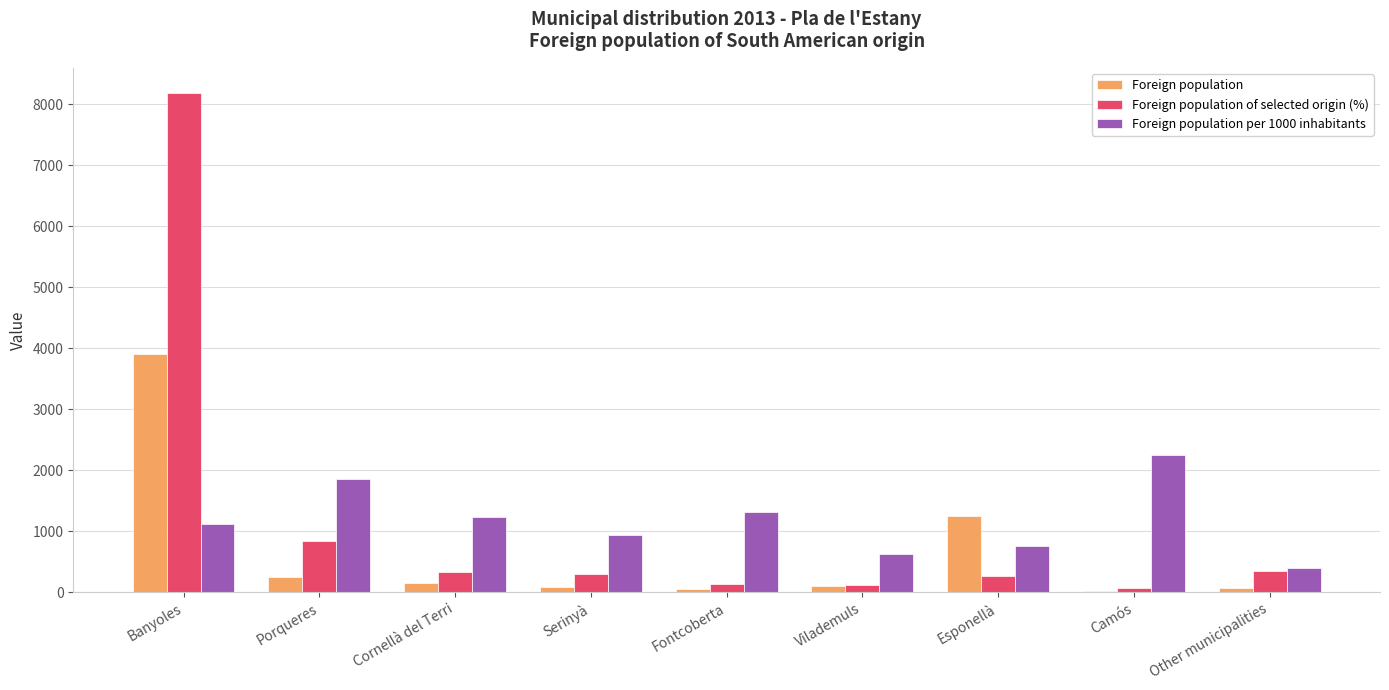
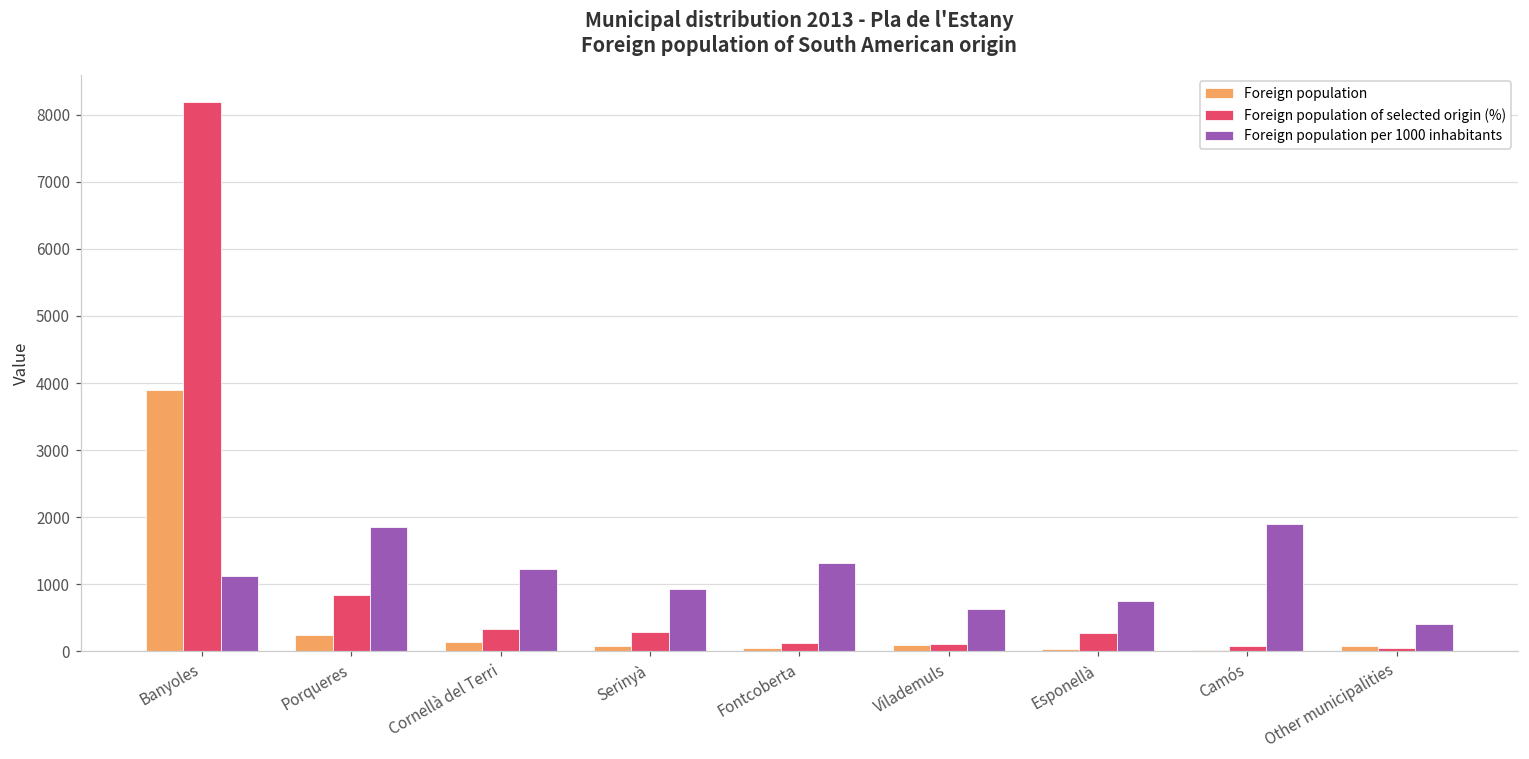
  {
    "Foreign population": {
      "Banyoles": 3900,
      "Porqueres": 200,
      "Cornellà del Terri": 100,
      "Serinyà": 100,
      "Fontcoberta": 100,
      "Vilademuls": 100,
-     "Esponellà": 1200,
+     "Esponellà": 0,
      "Other municipalities": 100
    },
    "Foreign population of selected origin (%)": {
      "Banyoles": 8200,
      "Porqueres": 800,
      "Cornellà del Terri": 300,
      "Serinyà": 300,
      "Fontcoberta": 100,
      "Vilademuls": 100,
      "Esponellà": 300,
      "Camós": 100,
-     "Other municipalities": 300
+     "Other municipalities": 100
    },
    "Foreign population per 1000 inhabitants": {
      "Banyoles": 1100,
      "Porqueres": 1900,
      "Cornellà del Terri": 1200,
      "Serinyà": 900,
      "Fontcoberta": 1300,
      "Vilademuls": 600,
      "Esponellà": 800,
-     "Camós": 2200,
+     "Camós": 1900,
      "Other municipalities": 400
    }
  }
